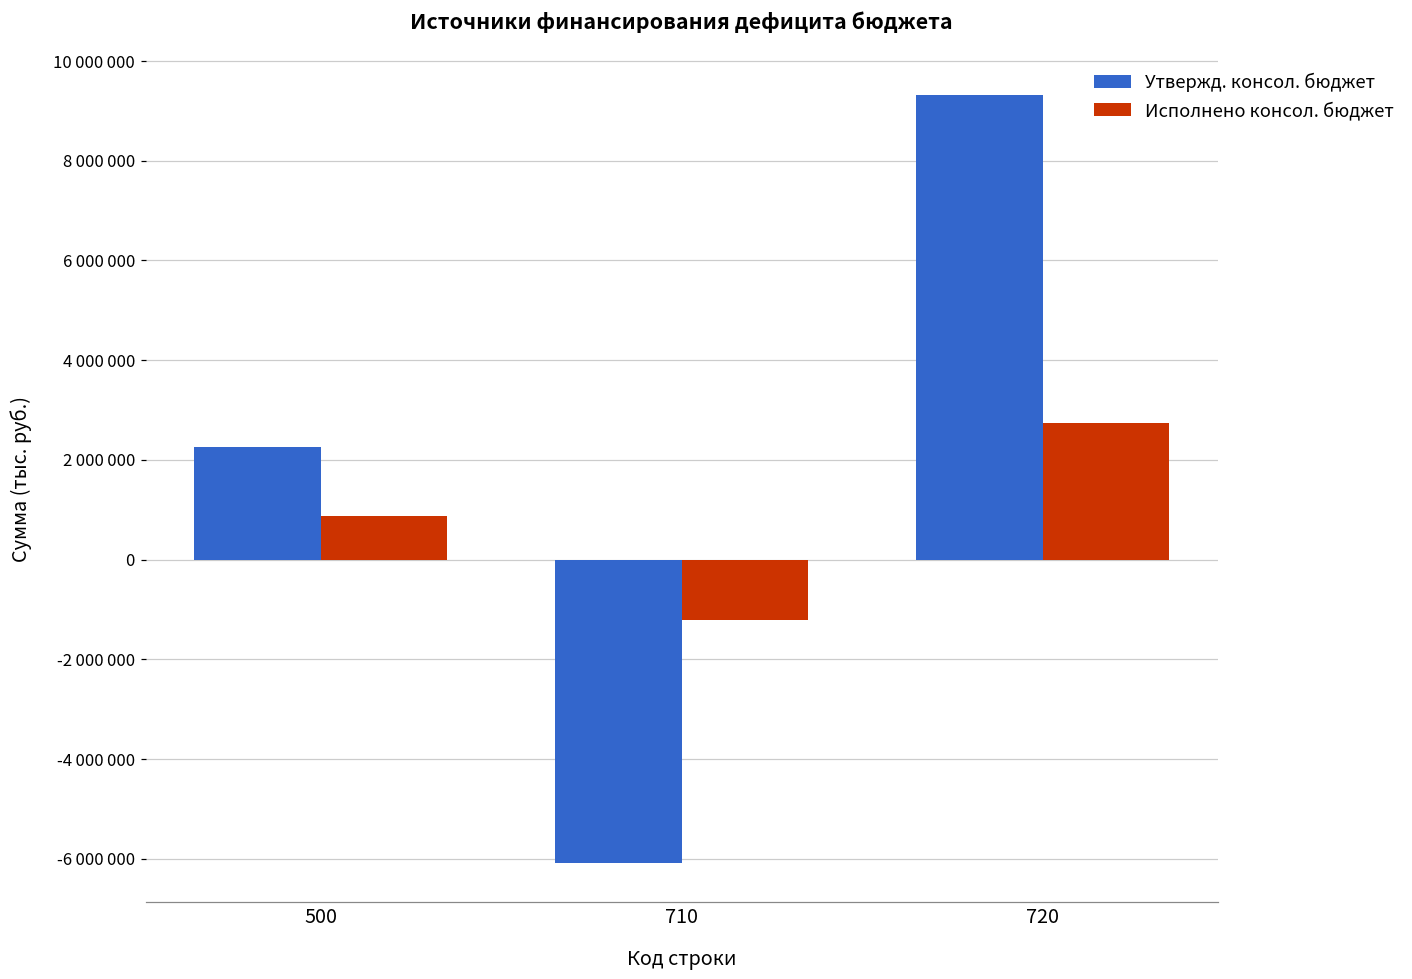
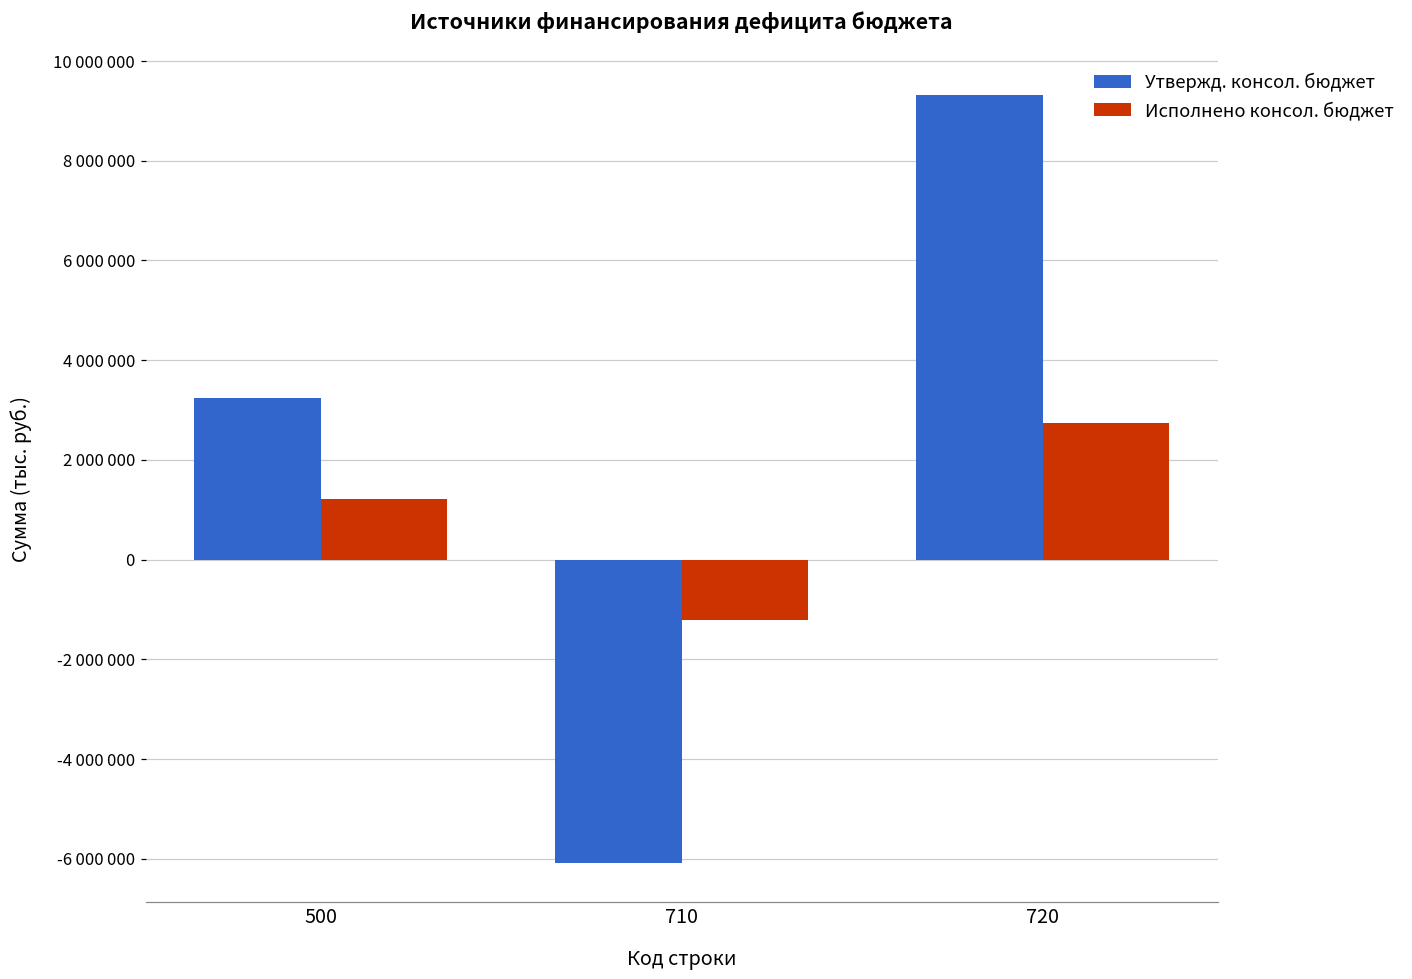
  {
    "Утвержд. консол. бюджет": {
-     "500": 2300000,
+     "500": 3200000,
      "710": -6100000,
      "720": 9300000
    },
    "Исполнено консол. бюджет": {
-     "500": 900000,
+     "500": 1200000,
      "710": -1200000,
      "720": 2700000
    }
  }
